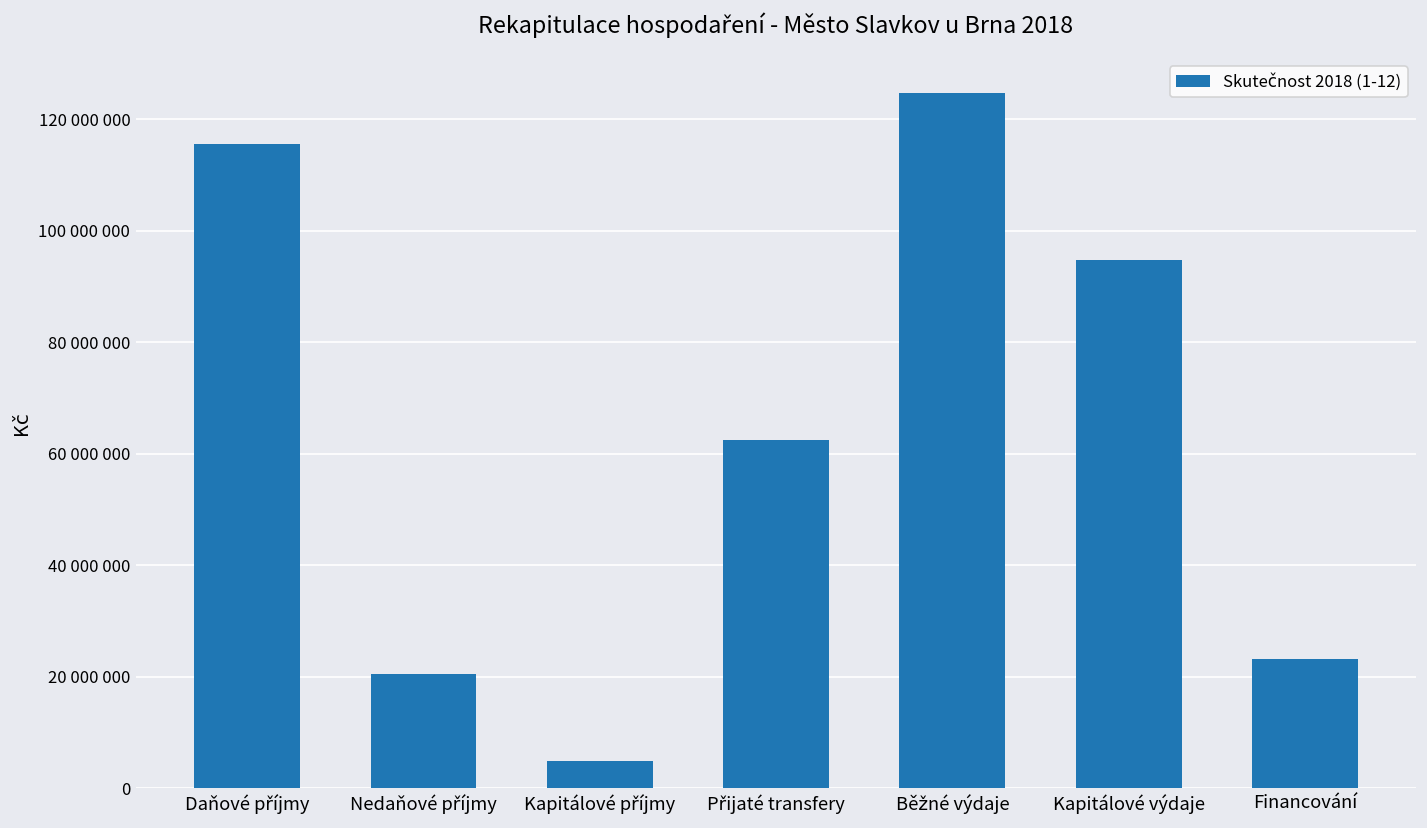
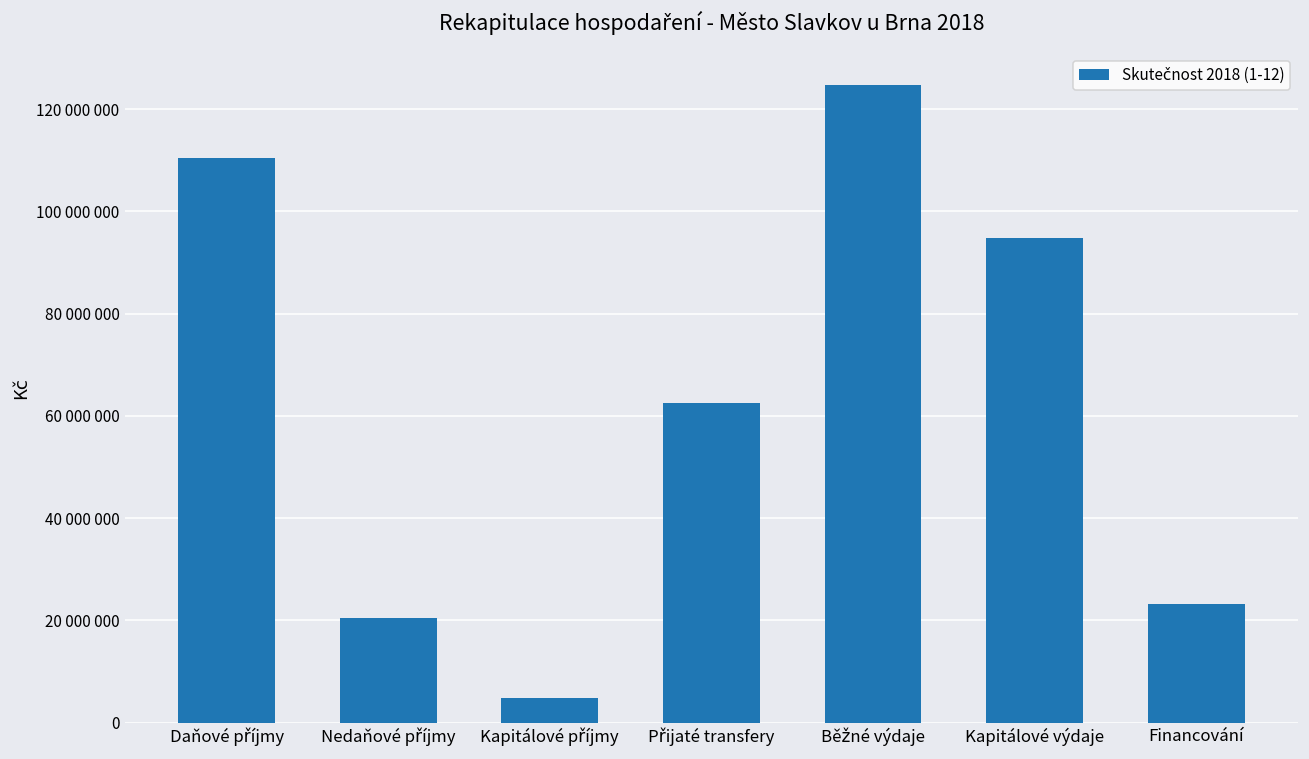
  {
-   "Daňové příjmy": 116000000,
+   "Daňové příjmy": 110000000,
    "Nedaňové příjmy": 21000000,
    "Kapitálové příjmy": 5000000,
    "Přijaté transfery": 62000000,
    "Běžné výdaje": 125000000,
    "Kapitálové výdaje": 95000000,
    "Financování": 23000000
  }
